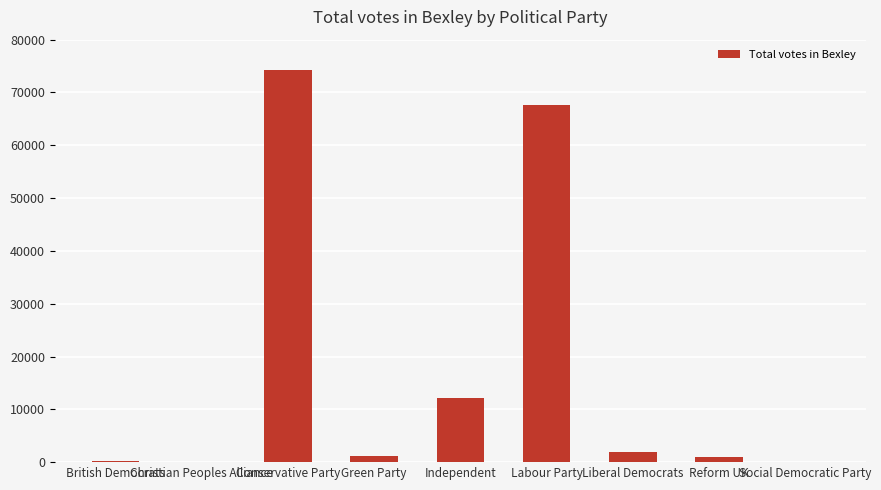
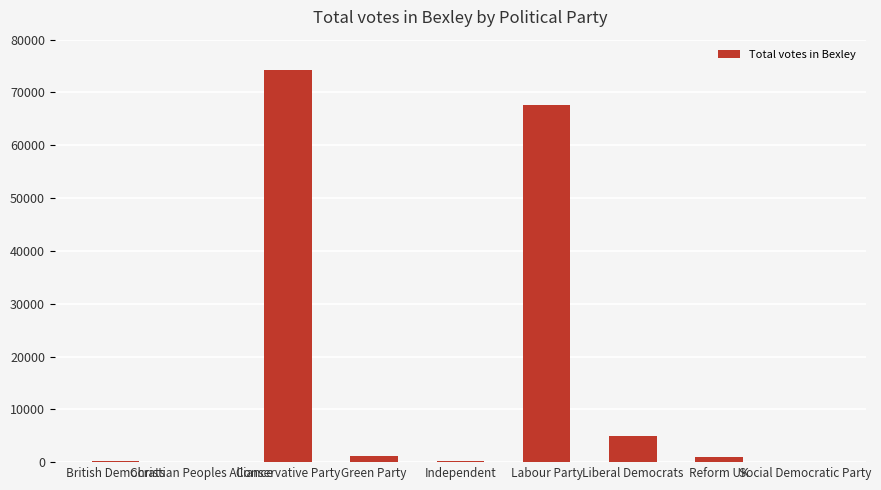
  {
    "Green Party": 1000,
-   "Independent": 12000,
+   "Independent": 0,
    "Labour Party": 68000,
-   "Liberal Democrats": 2000
+   "Liberal Democrats": 5000
  }
